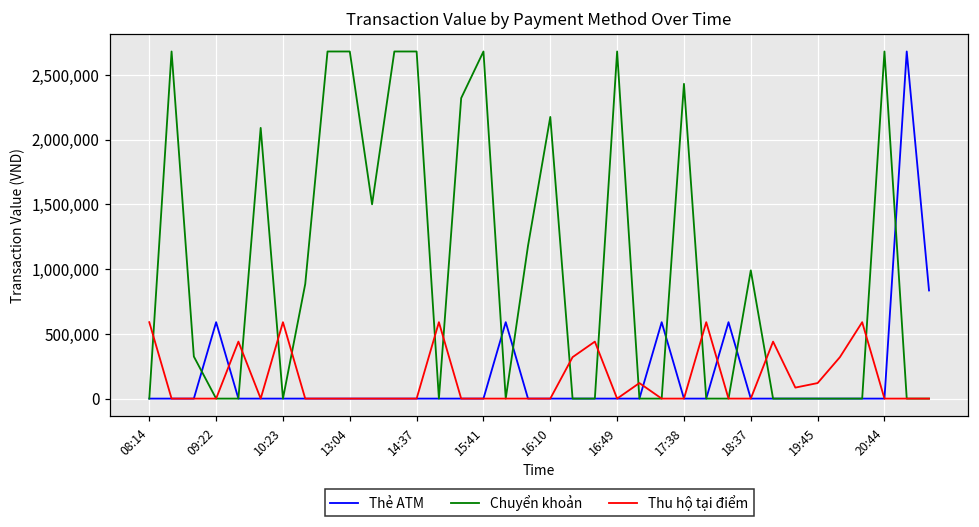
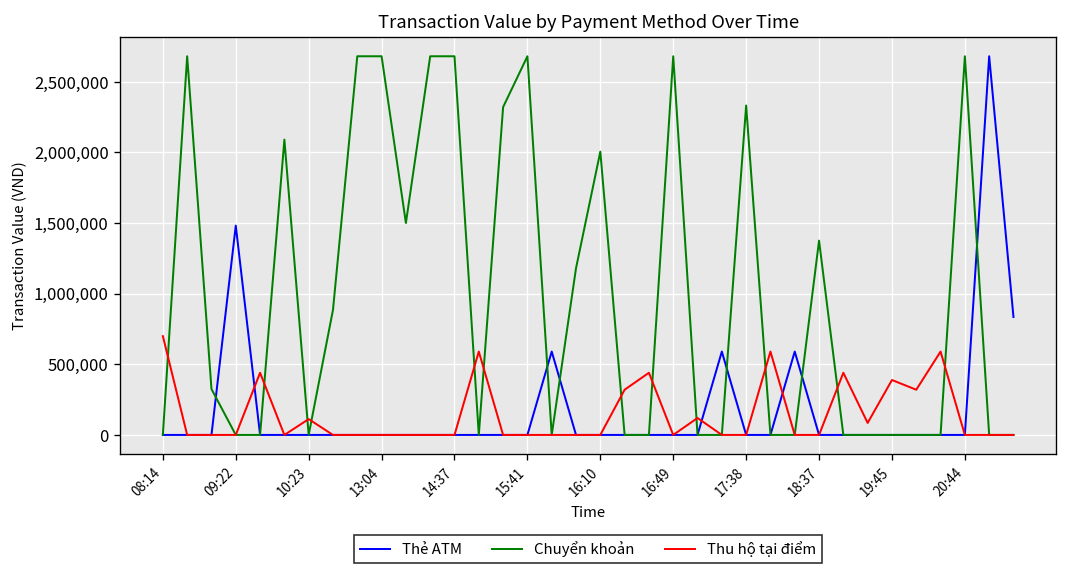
  {
    "Thẻ ATM": {
-     "09:22": "590,000"
+     "09:22": "1,480,000"
    },
    "Chuyển khoản": {
      "13:04": "2,680,000",
      "14:37": "2,680,000",
      "15:41": "2,680,000",
-     "16:10": "2,170,000",
+     "16:10": "2,010,000",
      "16:49": "2,680,000",
-     "17:38": "2,430,000",
-     "18:37": "990,000",
+     "17:38": "2,330,000",
+     "18:37": "1,380,000",
      "20:44": "2,680,000"
    },
    "Thu hộ tại điểm": {
-     "08:14": "590,000",
-     "10:23": "590,000",
-     "19:45": "120,000"
+     "08:14": "700,000",
+     "10:23": "110,000",
+     "19:45": "390,000"
    }
  }
